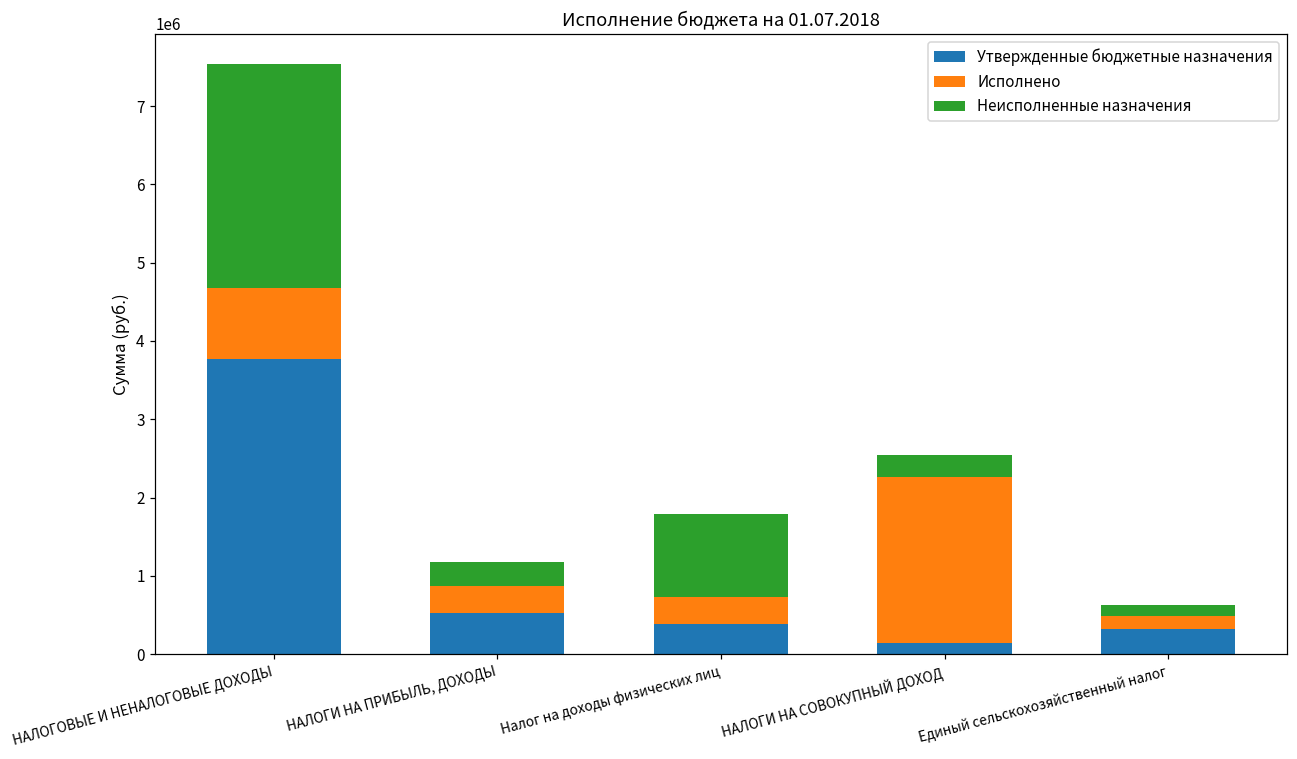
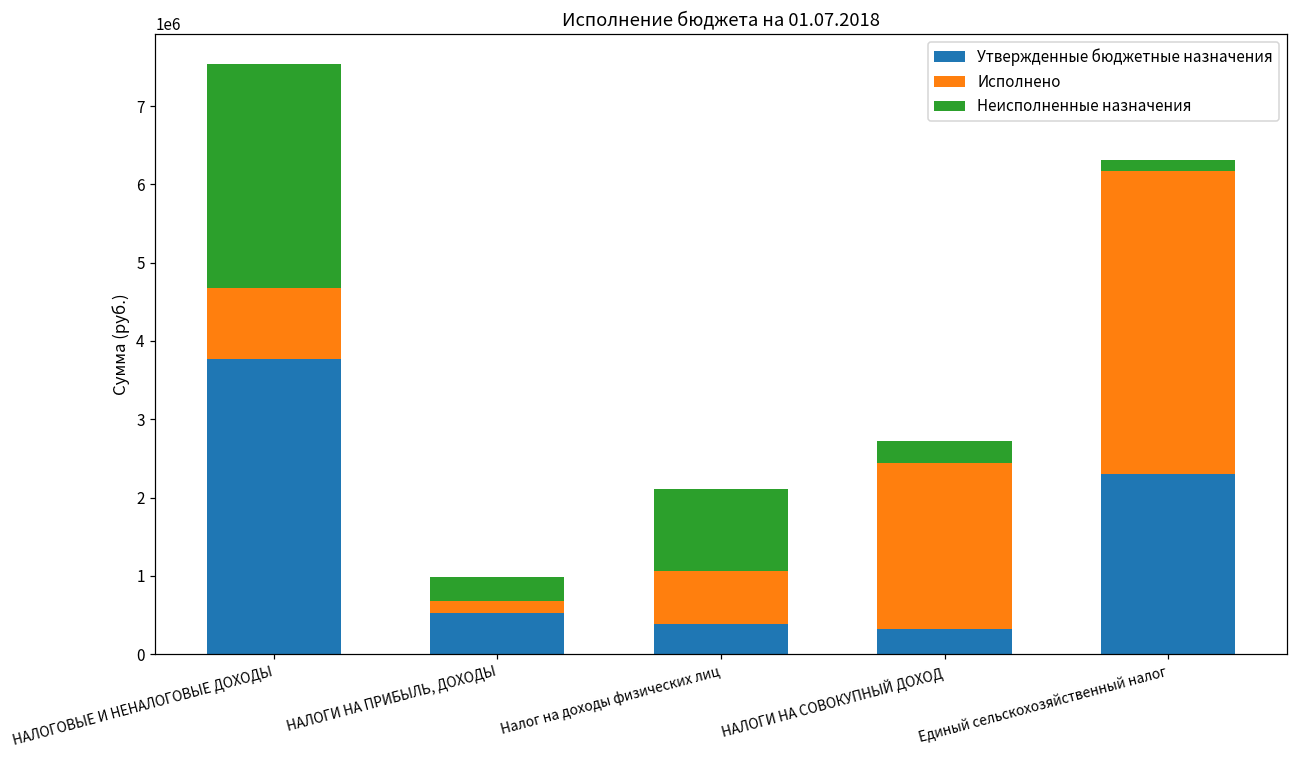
  {
    "Утвержденные бюджетные назначения": {
      "НАЛОГОВЫЕ И НЕНАЛОГОВЫЕ ДОХОДЫ": 3800000,
      "НАЛОГИ НА ПРИБЫЛЬ, ДОХОДЫ": 500000,
      "Налог на доходы физических лиц": 400000,
-     "НАЛОГИ НА СОВОКУПНЫЙ ДОХОД": 100000,
-     "Единый сельскохозяйственный налог": 300000
+     "НАЛОГИ НА СОВОКУПНЫЙ ДОХОД": 300000,
+     "Единый сельскохозяйственный налог": 2300000
    },
    "Исполнено": {
      "НАЛОГОВЫЕ И НЕНАЛОГОВЫЕ ДОХОДЫ": 900000,
-     "НАЛОГИ НА ПРИБЫЛЬ, ДОХОДЫ": 400000,
-     "Налог на доходы физических лиц": 400000,
+     "НАЛОГИ НА ПРИБЫЛЬ, ДОХОДЫ": 200000,
+     "Налог на доходы физических лиц": 700000,
      "НАЛОГИ НА СОВОКУПНЫЙ ДОХОД": 2100000,
-     "Единый сельскохозяйственный налог": 200000
+     "Единый сельскохозяйственный налог": 3900000
    },
    "Неисполненные назначения": {
      "НАЛОГОВЫЕ И НЕНАЛОГОВЫЕ ДОХОДЫ": 2900000,
      "НАЛОГИ НА ПРИБЫЛЬ, ДОХОДЫ": 300000,
      "Налог на доходы физических лиц": 1100000,
      "НАЛОГИ НА СОВОКУПНЫЙ ДОХОД": 300000,
      "Единый сельскохозяйственный налог": 100000
    }
  }
